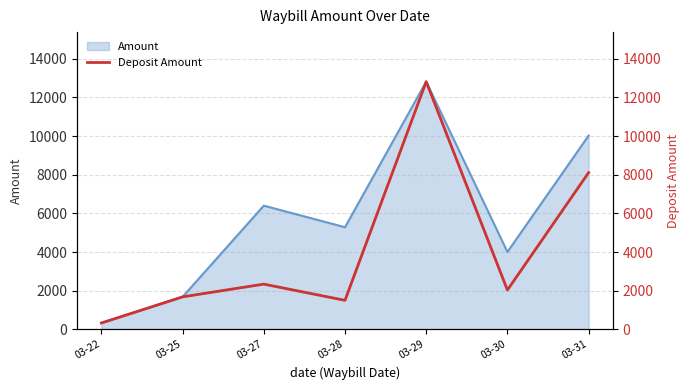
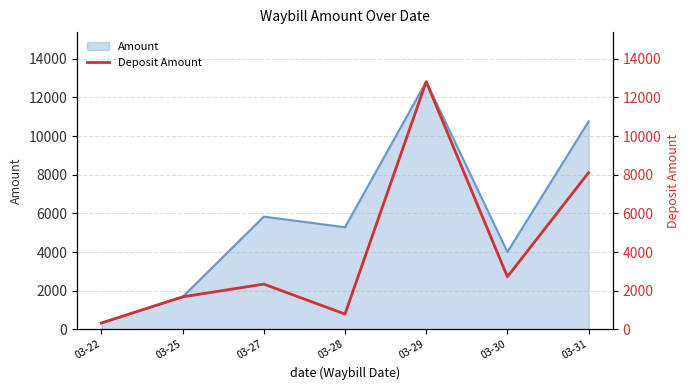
  {
    "Amount": {
      "03-22": 300,
      "03-25": 1700,
-     "03-27": 6400,
+     "03-27": 5800,
      "03-28": 5300,
      "03-29": 12800,
      "03-30": 4000,
-     "03-31": 10000
+     "03-31": 10800
    },
    "Deposit Amount": {
      "03-22": 300,
      "03-25": 1700,
      "03-27": 2300,
-     "03-28": 1500,
+     "03-28": 800,
      "03-29": 12800,
-     "03-30": 2000,
+     "03-30": 2700,
      "03-31": 8100
    }
  }
